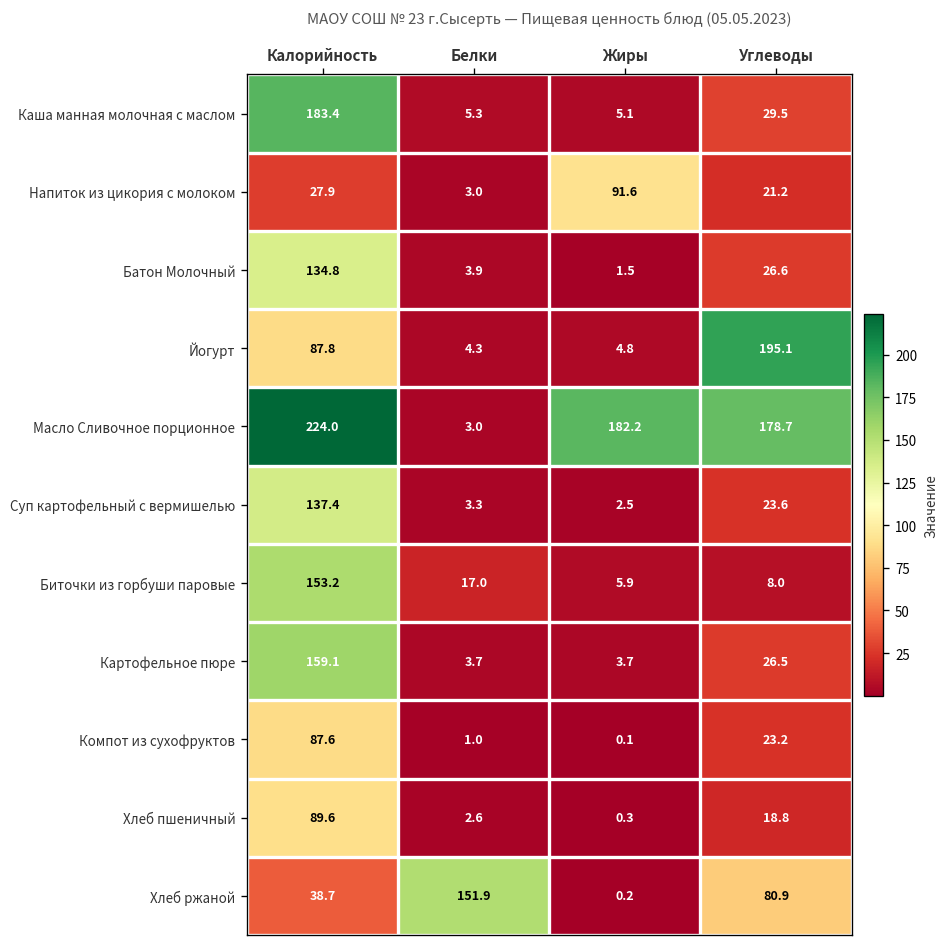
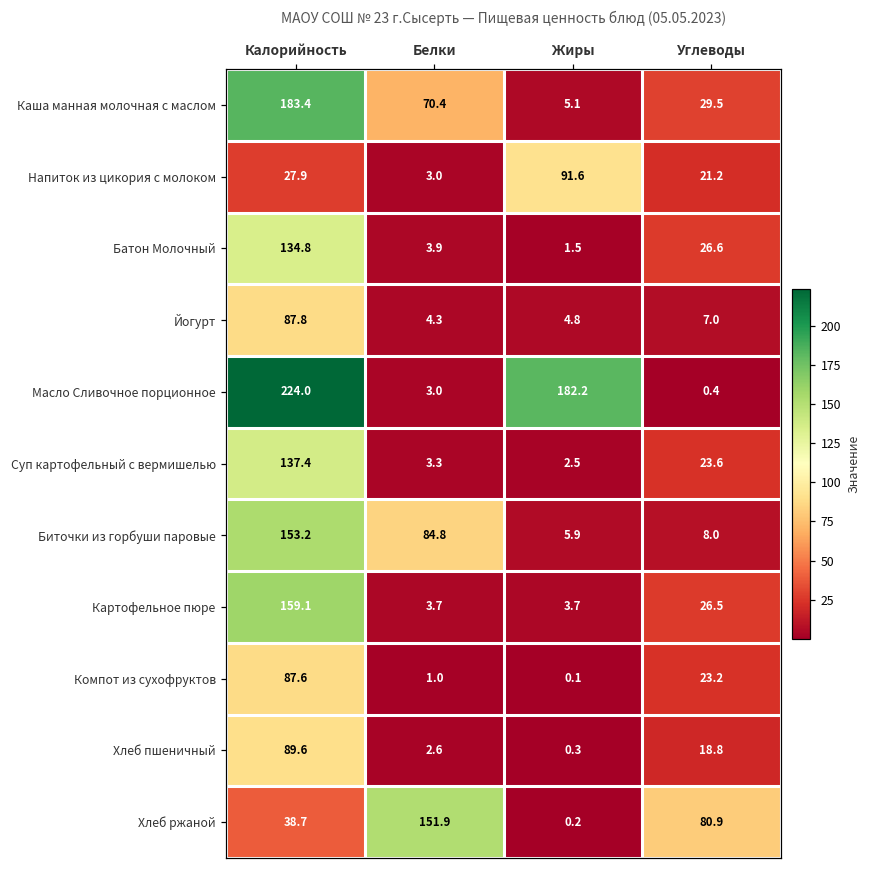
  {
    "Каша манная молочная с маслом": {
      "Калорийность": 183.4,
-     "Белки": 5.3,
+     "Белки": 70.4,
      "Жиры": 5.1,
      "Углеводы": 29.5
    },
    "Напиток из цикория с молоком": {
      "Калорийность": 27.9,
      "Белки": 3.0,
      "Жиры": 91.6,
      "Углеводы": 21.2
    },
    "Батон Молочный": {
      "Калорийность": 134.8,
      "Белки": 3.9,
      "Жиры": 1.5,
      "Углеводы": 26.6
    },
    "Йогурт": {
      "Калорийность": 87.8,
      "Белки": 4.3,
      "Жиры": 4.8,
-     "Углеводы": 195.1
+     "Углеводы": 7.0
    },
    "Масло Сливочное порционное": {
      "Калорийность": 224.0,
      "Белки": 3.0,
      "Жиры": 182.2,
-     "Углеводы": 178.7
+     "Углеводы": 0.4
    },
    "Суп картофельный с вермишелью": {
      "Калорийность": 137.4,
      "Белки": 3.3,
      "Жиры": 2.5,
      "Углеводы": 23.6
    },
    "Биточки из горбуши паровые": {
      "Калорийность": 153.2,
-     "Белки": 17.0,
+     "Белки": 84.8,
      "Жиры": 5.9,
      "Углеводы": 8.0
    },
    "Картофельное пюре": {
      "Калорийность": 159.1,
      "Белки": 3.7,
      "Жиры": 3.7,
      "Углеводы": 26.5
    },
    "Компот из сухофруктов": {
      "Калорийность": 87.6,
      "Белки": 1.0,
      "Жиры": 0.1,
      "Углеводы": 23.2
    },
    "Хлеб пшеничный": {
      "Калорийность": 89.6,
      "Белки": 2.6,
      "Жиры": 0.3,
      "Углеводы": 18.8
    },
    "Хлеб ржаной": {
      "Калорийность": 38.7,
      "Белки": 151.9,
      "Жиры": 0.2,
      "Углеводы": 80.9
    }
  }
